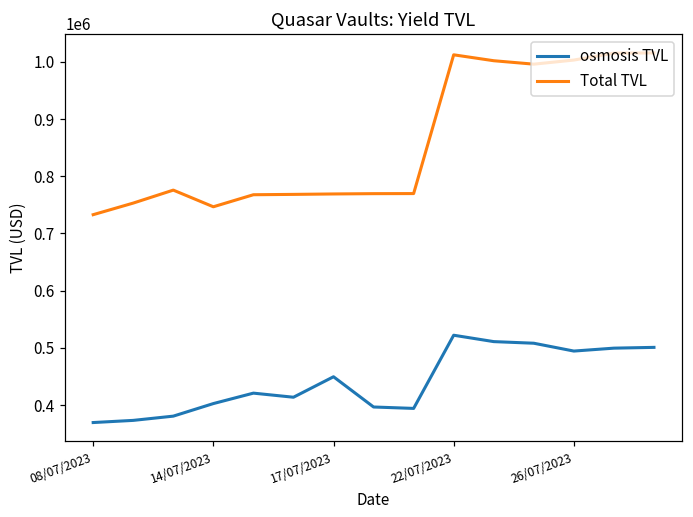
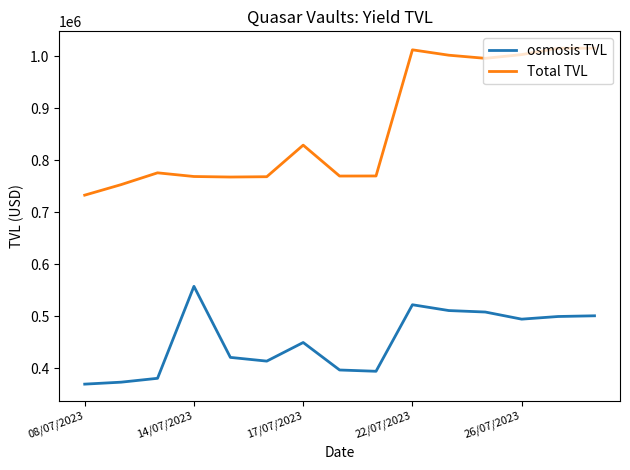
  {
    "osmosis TVL": {
      "08/07/2023": 370000,
-     "14/07/2023": 400000,
+     "14/07/2023": 560000,
      "17/07/2023": 450000,
      "22/07/2023": 520000,
      "26/07/2023": 490000
    },
    "Total TVL": {
      "08/07/2023": 730000,
-     "14/07/2023": 750000,
-     "17/07/2023": 770000,
+     "14/07/2023": 770000,
+     "17/07/2023": 830000,
      "22/07/2023": 1010000
    }
  }
